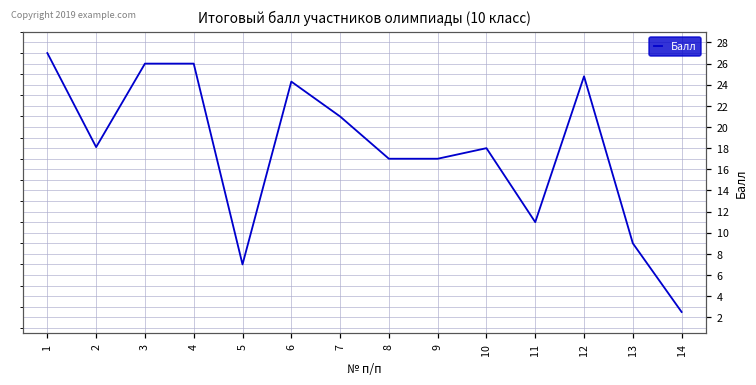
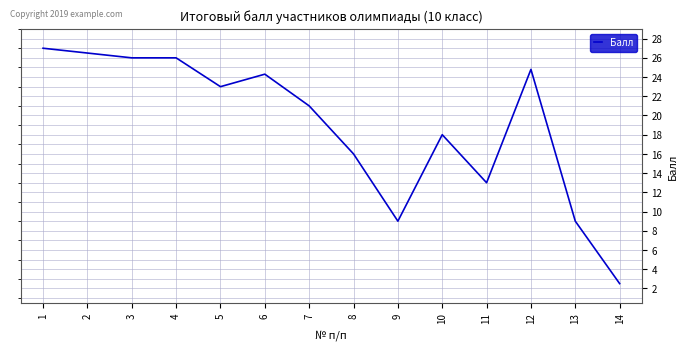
  {
    "1": 27,
-   "2": 18,
+   "2": 27,
    "3": 26,
    "4": 26,
-   "5": 7,
+   "5": 23,
    "6": 24,
    "7": 21,
-   "8": 17,
-   "9": 17,
+   "8": 16,
+   "9": 9,
    "10": 18,
-   "11": 11,
+   "11": 13,
    "12": 25,
    "13": 9,
    "14": 3
  }
